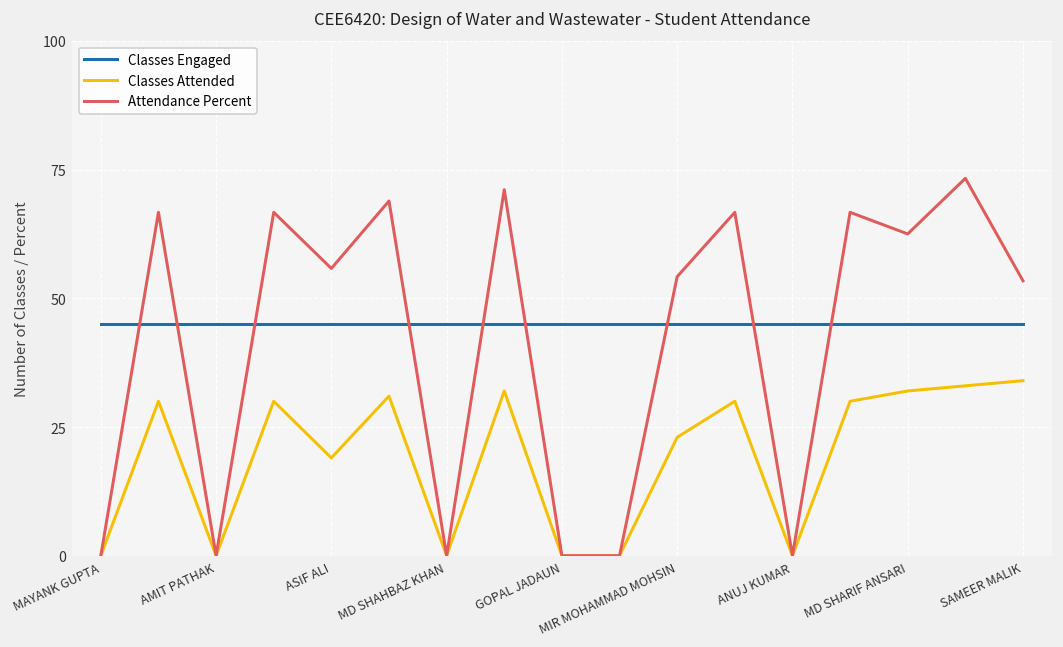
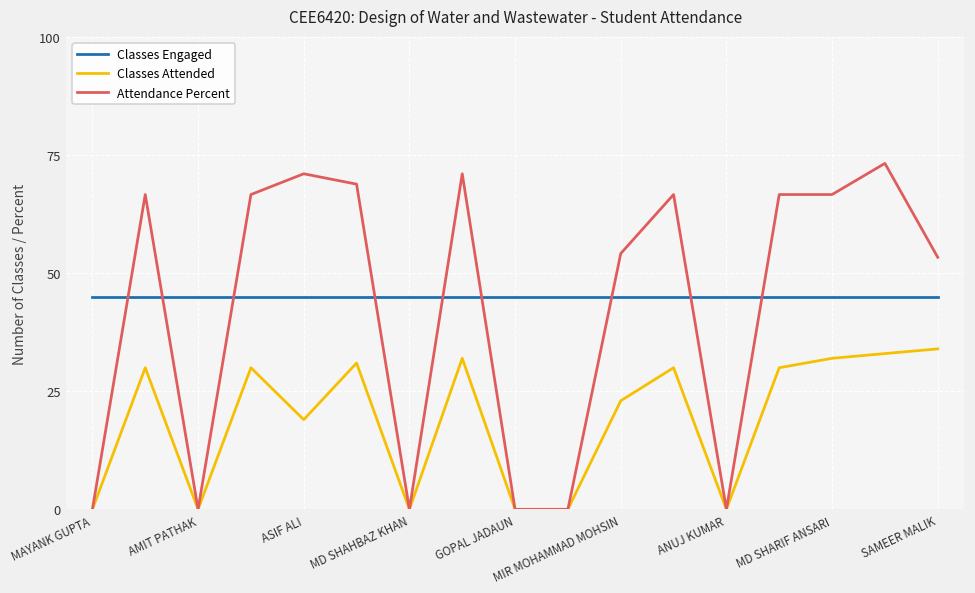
  {
    "Classes Engaged": {
      "MAYANK GUPTA": 45,
      "AMIT PATHAK": 45,
      "ASIF ALI": 45,
      "MD SHAHBAZ KHAN": 45,
      "GOPAL JADAUN": 45,
      "MIR MOHAMMAD MOHSIN": 45,
      "ANUJ KUMAR": 45,
      "MD SHARIF ANSARI": 45,
      "SAMEER MALIK": 45
    },
    "Classes Attended": {
      "ASIF ALI": 19,
      "MIR MOHAMMAD MOHSIN": 23,
      "MD SHARIF ANSARI": 32,
      "SAMEER MALIK": 34
    },
    "Attendance Percent": {
-     "ASIF ALI": 56,
+     "ASIF ALI": 71,
      "MIR MOHAMMAD MOHSIN": 54,
-     "MD SHARIF ANSARI": 63,
+     "MD SHARIF ANSARI": 67,
      "SAMEER MALIK": 53
    }
  }
